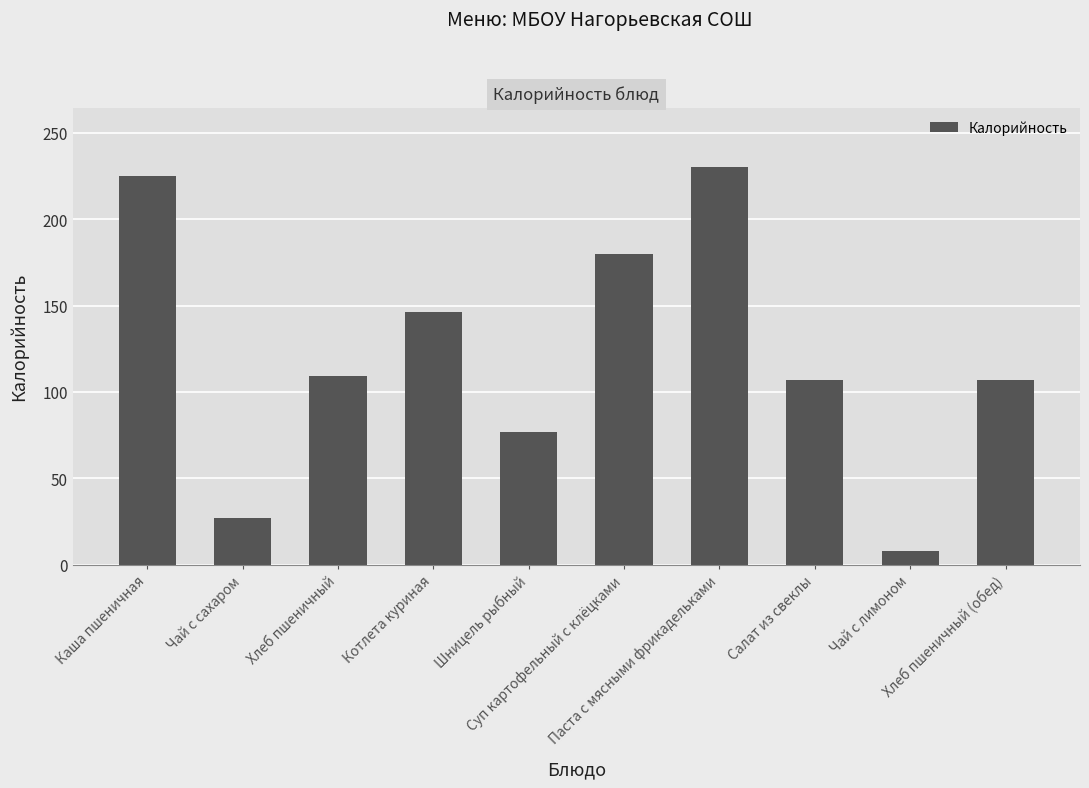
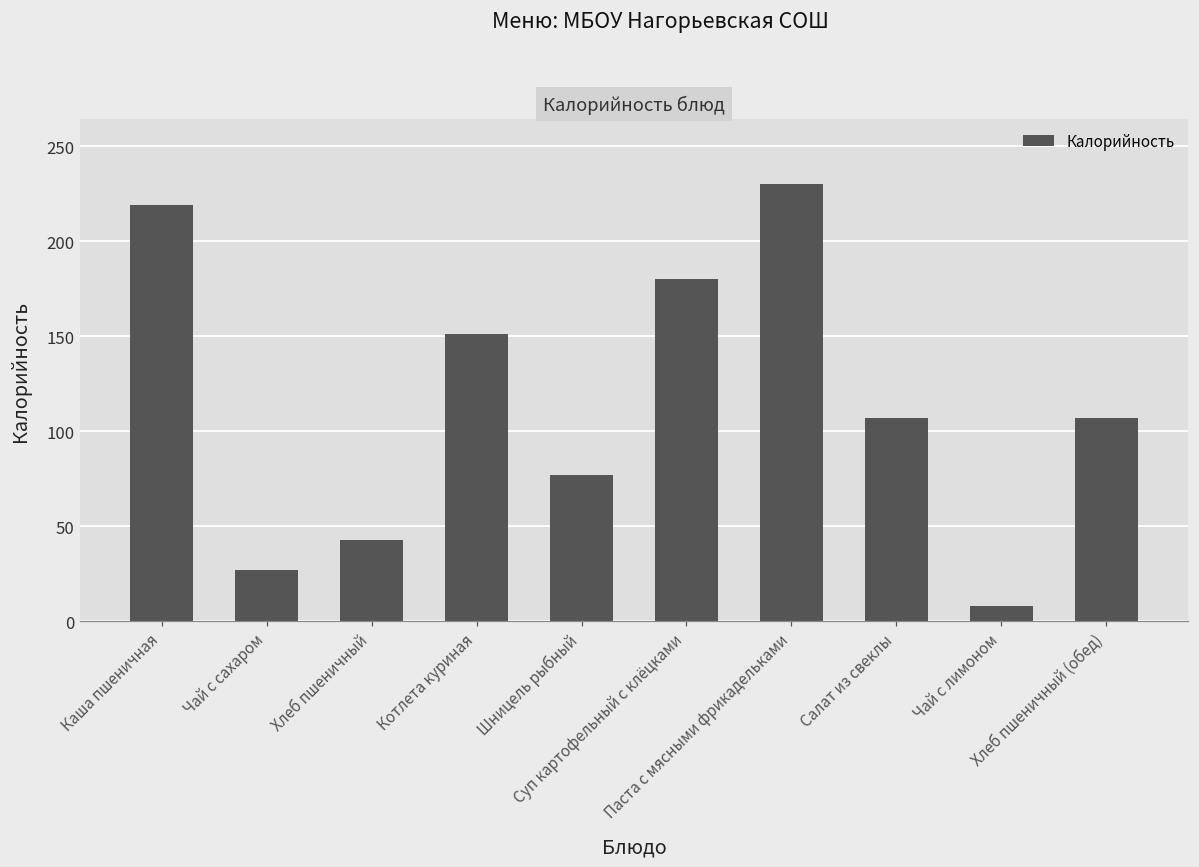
  {
-   "Каша пшеничная": 225,
+   "Каша пшеничная": 219,
    "Чай с сахаром": 27,
-   "Хлеб пшеничный": 109,
-   "Котлета куриная": 146,
+   "Хлеб пшеничный": 43,
+   "Котлета куриная": 151,
    "Шницель рыбный": 77,
    "Суп картофельный с клёцками": 180,
    "Паста с мясными фрикадельками": 230,
    "Салат из свеклы": 107,
    "Чай с лимоном": 8,
    "Хлеб пшеничный (обед)": 107
  }
